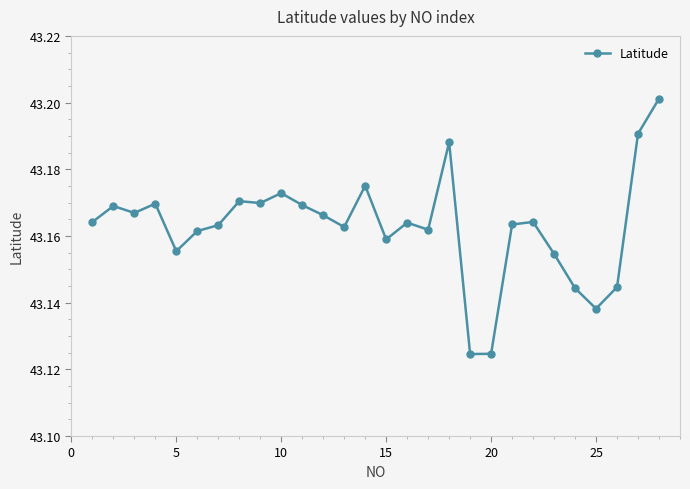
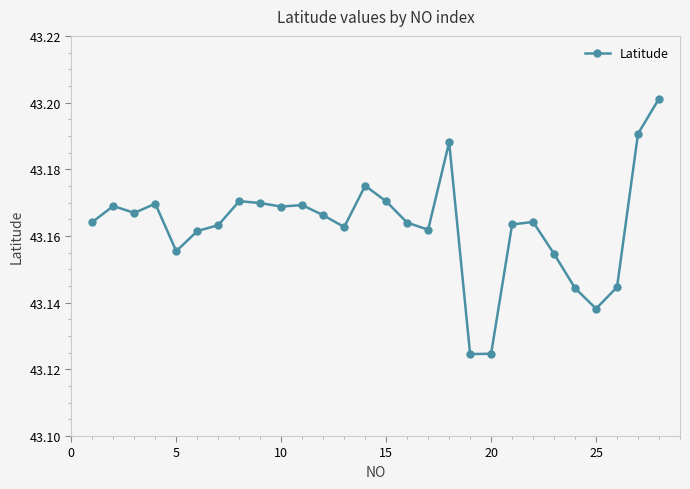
  {
    "5": 43.155,
-   "10": 43.173,
-   "15": 43.159,
+   "10": 43.169,
+   "15": 43.170,
    "20": 43.125,
    "25": 43.138
  }
